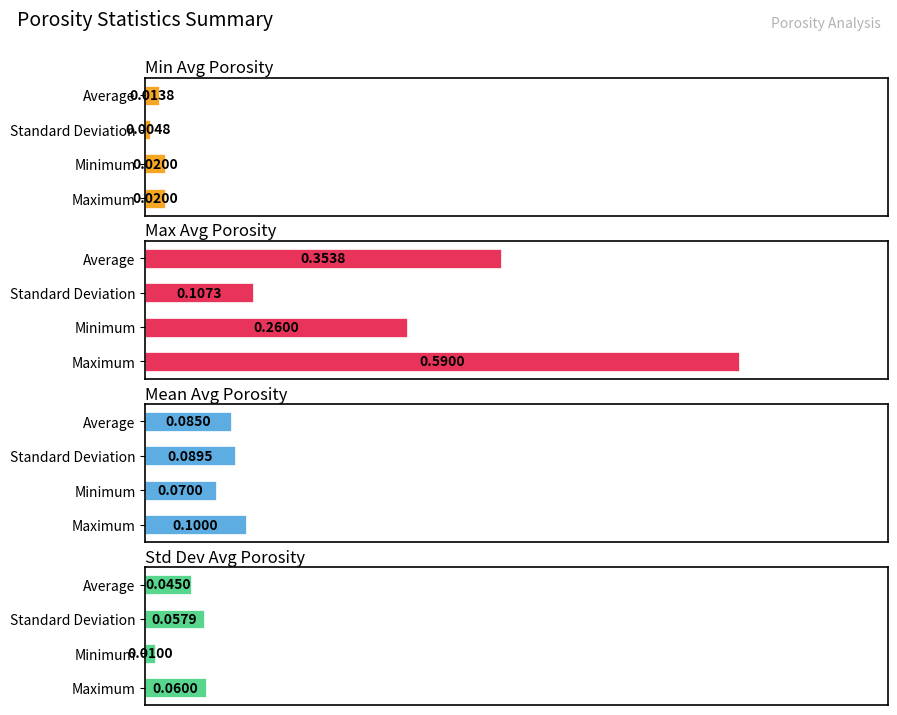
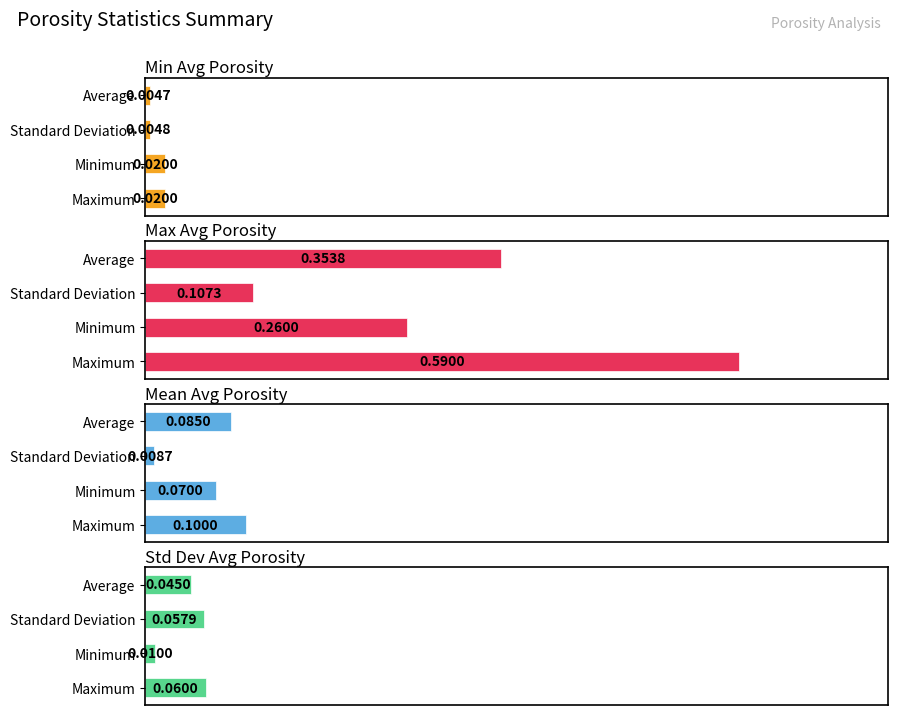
  {
    "Min Avg Porosity": {
-     "Average": 0.0138,
+     "Average": 0.0047,
      "Standard Deviation": 0.0048,
      "Minimum": 0.0200,
      "Maximum": 0.0200
    },
    "Max Avg Porosity": {
      "Average": 0.3538,
      "Standard Deviation": 0.1073,
      "Minimum": 0.2600,
      "Maximum": 0.5900
    },
    "Mean Avg Porosity": {
      "Average": 0.0850,
-     "Standard Deviation": 0.0895,
+     "Standard Deviation": 0.0087,
      "Minimum": 0.0700,
      "Maximum": 0.1000
    },
    "Std Dev Avg Porosity": {
      "Average": 0.0450,
      "Standard Deviation": 0.0579,
      "Minimum": 0.0100,
      "Maximum": 0.0600
    }
  }
